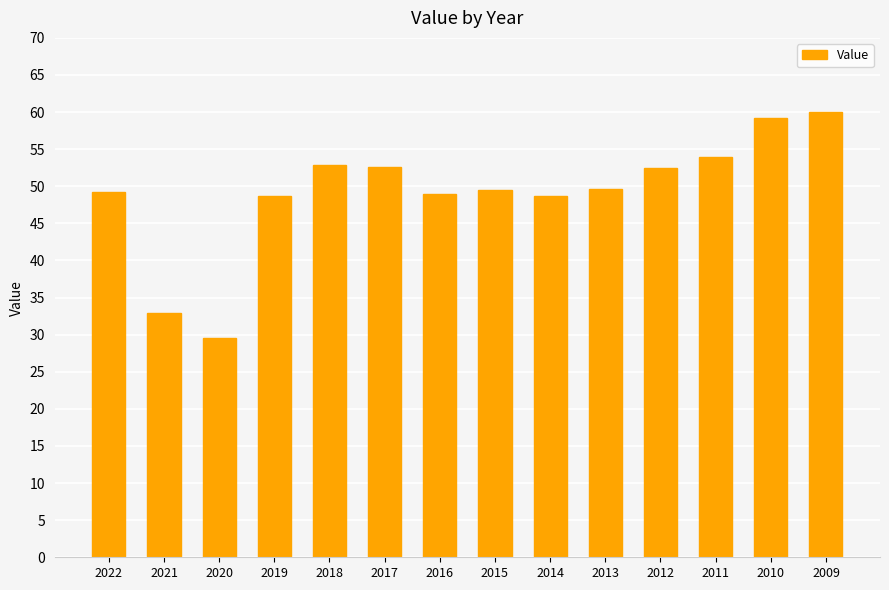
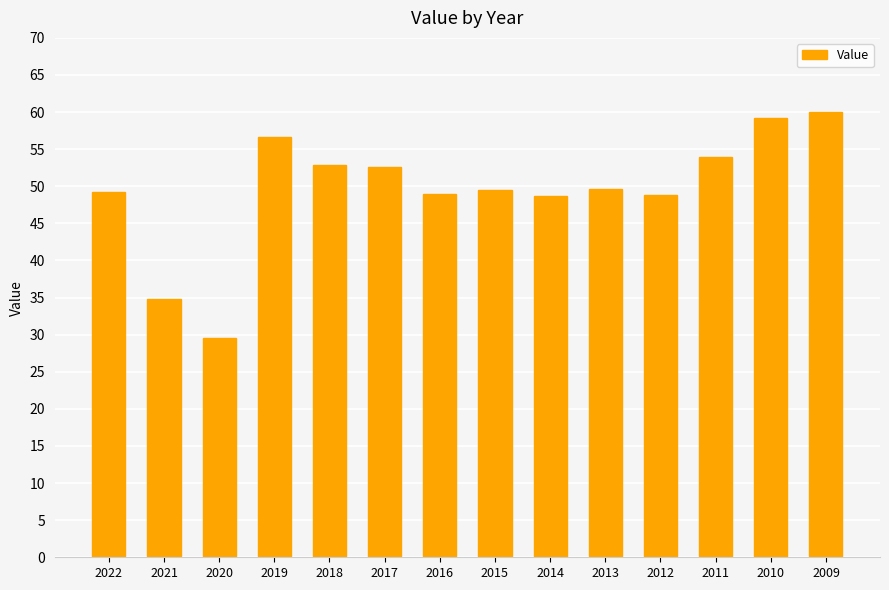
  {
    "2022": 49,
-   "2021": 33,
+   "2021": 35,
    "2020": 30,
-   "2019": 49,
+   "2019": 57,
    "2018": 53,
    "2017": 53,
    "2016": 49,
    "2015": 50,
    "2014": 49,
    "2013": 50,
-   "2012": 52,
+   "2012": 49,
    "2011": 54,
    "2010": 59,
    "2009": 60
  }
